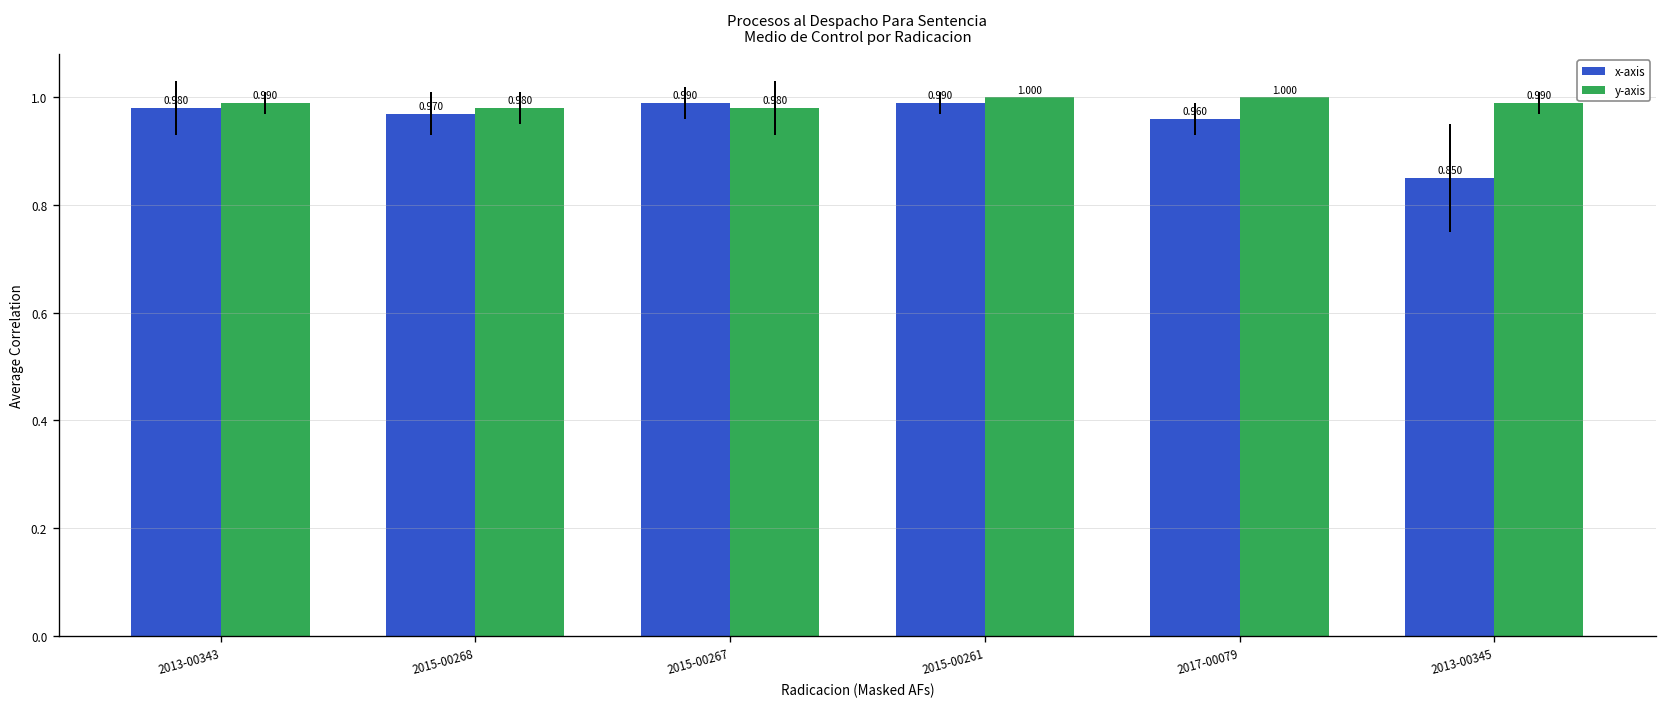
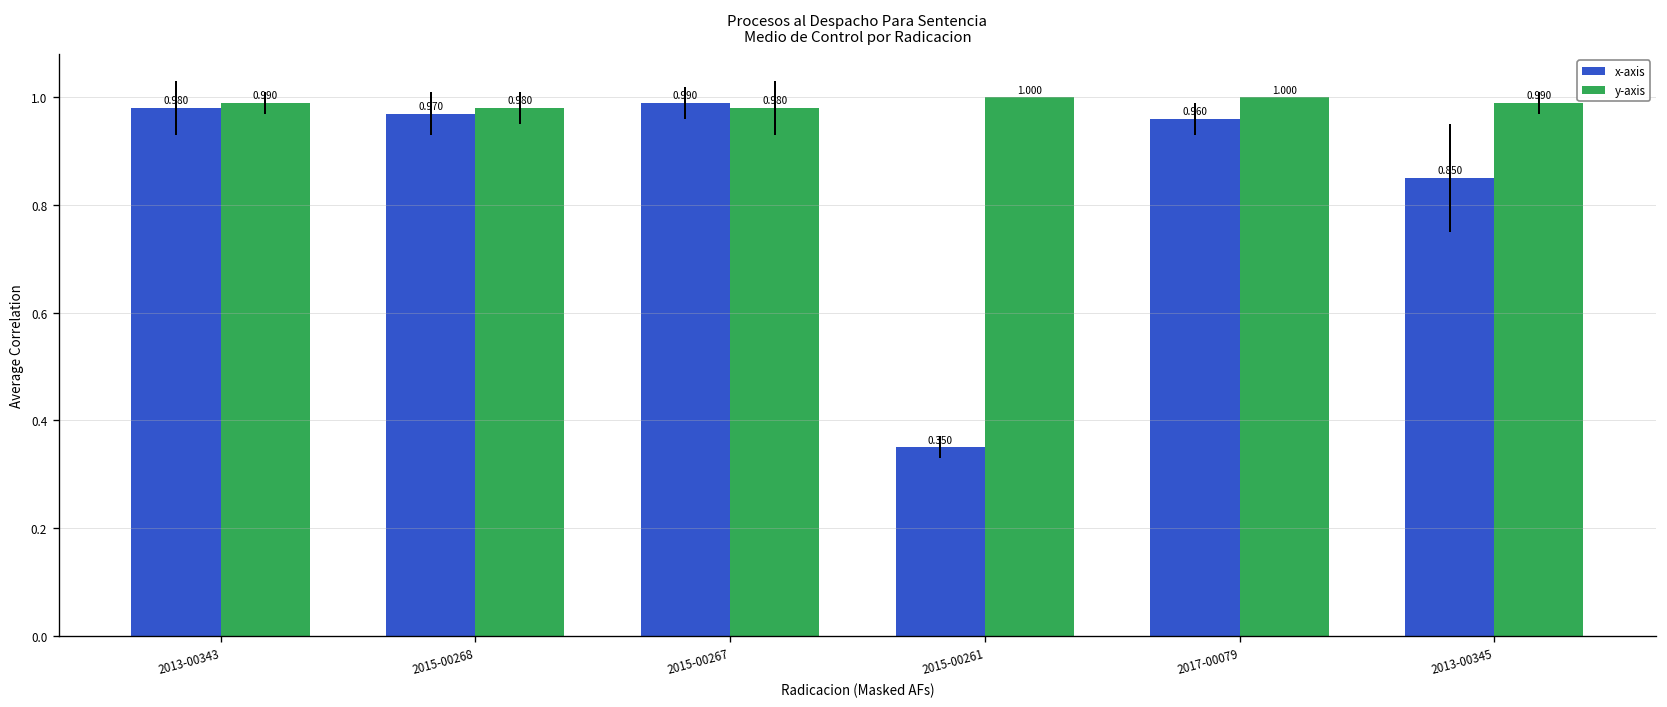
  {
    "x-axis": {
      "2013-00343": 0.980,
      "2015-00268": 0.970,
      "2015-00267": 0.990,
-     "2015-00261": 0.990,
+     "2015-00261": 0.350,
      "2017-00079": 0.960,
      "2013-00345": 0.850
    },
    "y-axis": {
      "2013-00343": 0.990,
      "2015-00268": 0.980,
      "2015-00267": 0.980,
      "2015-00261": 1.000,
      "2017-00079": 1.000,
      "2013-00345": 0.990
    }
  }
